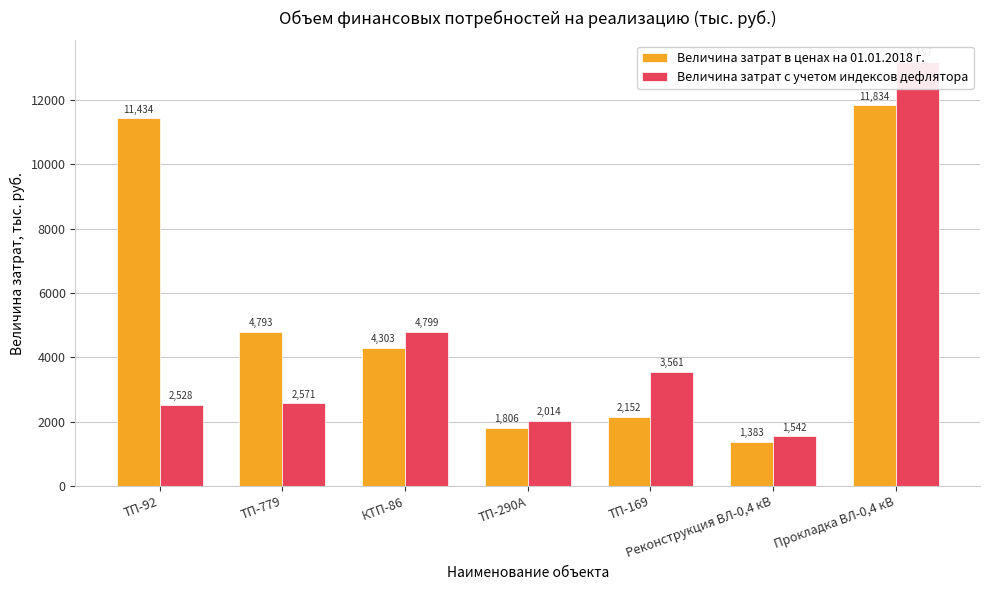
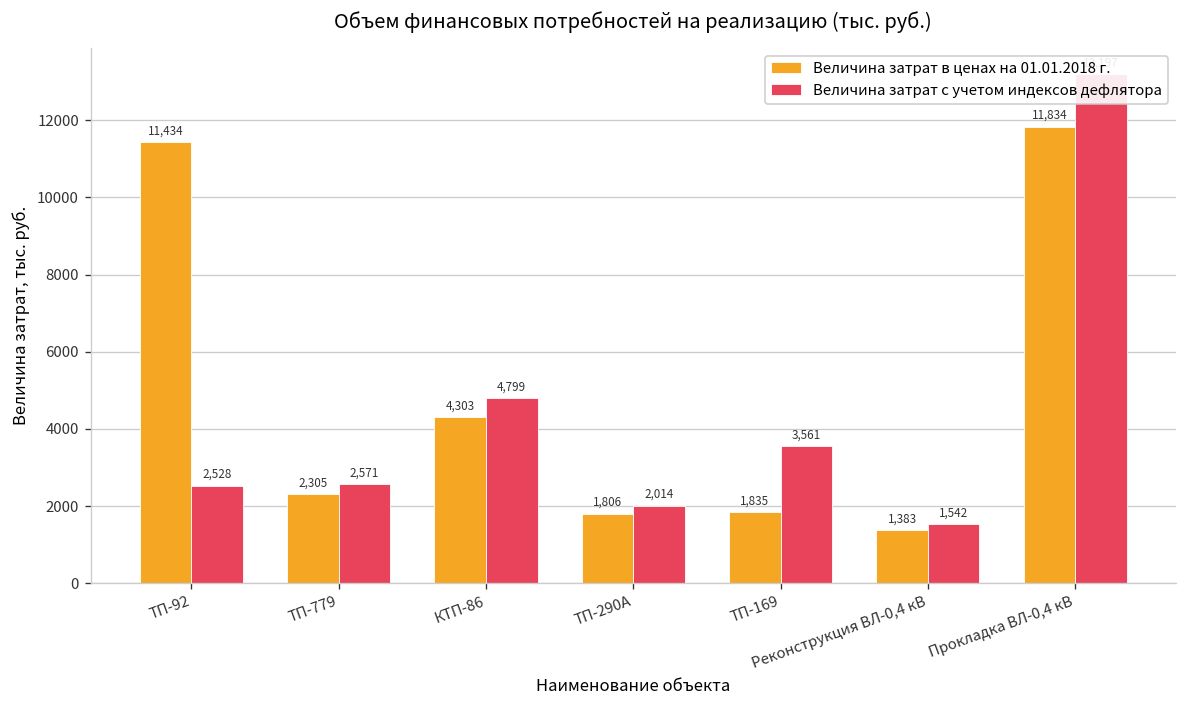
  {
    "Величина затрат в ценах на 01.01.2018 г.": {
      "ТП-92": "11,434",
-     "ТП-779": "4,793",
+     "ТП-779": "2,305",
      "КТП-86": "4,303",
      "ТП-290А": "1,806",
-     "ТП-169": "2,152",
+     "ТП-169": "1,835",
      "Реконструкция ВЛ-0,4 кВ": "1,383",
      "Прокладка ВЛ-0,4 кВ": "11,834"
    },
    "Величина затрат с учетом индексов дефлятора": {
      "ТП-92": "2,528",
      "ТП-779": "2,571",
      "КТП-86": "4,799",
      "ТП-290А": "2,014",
      "ТП-169": "3,561",
      "Реконструкция ВЛ-0,4 кВ": "1,542"
    }
  }
